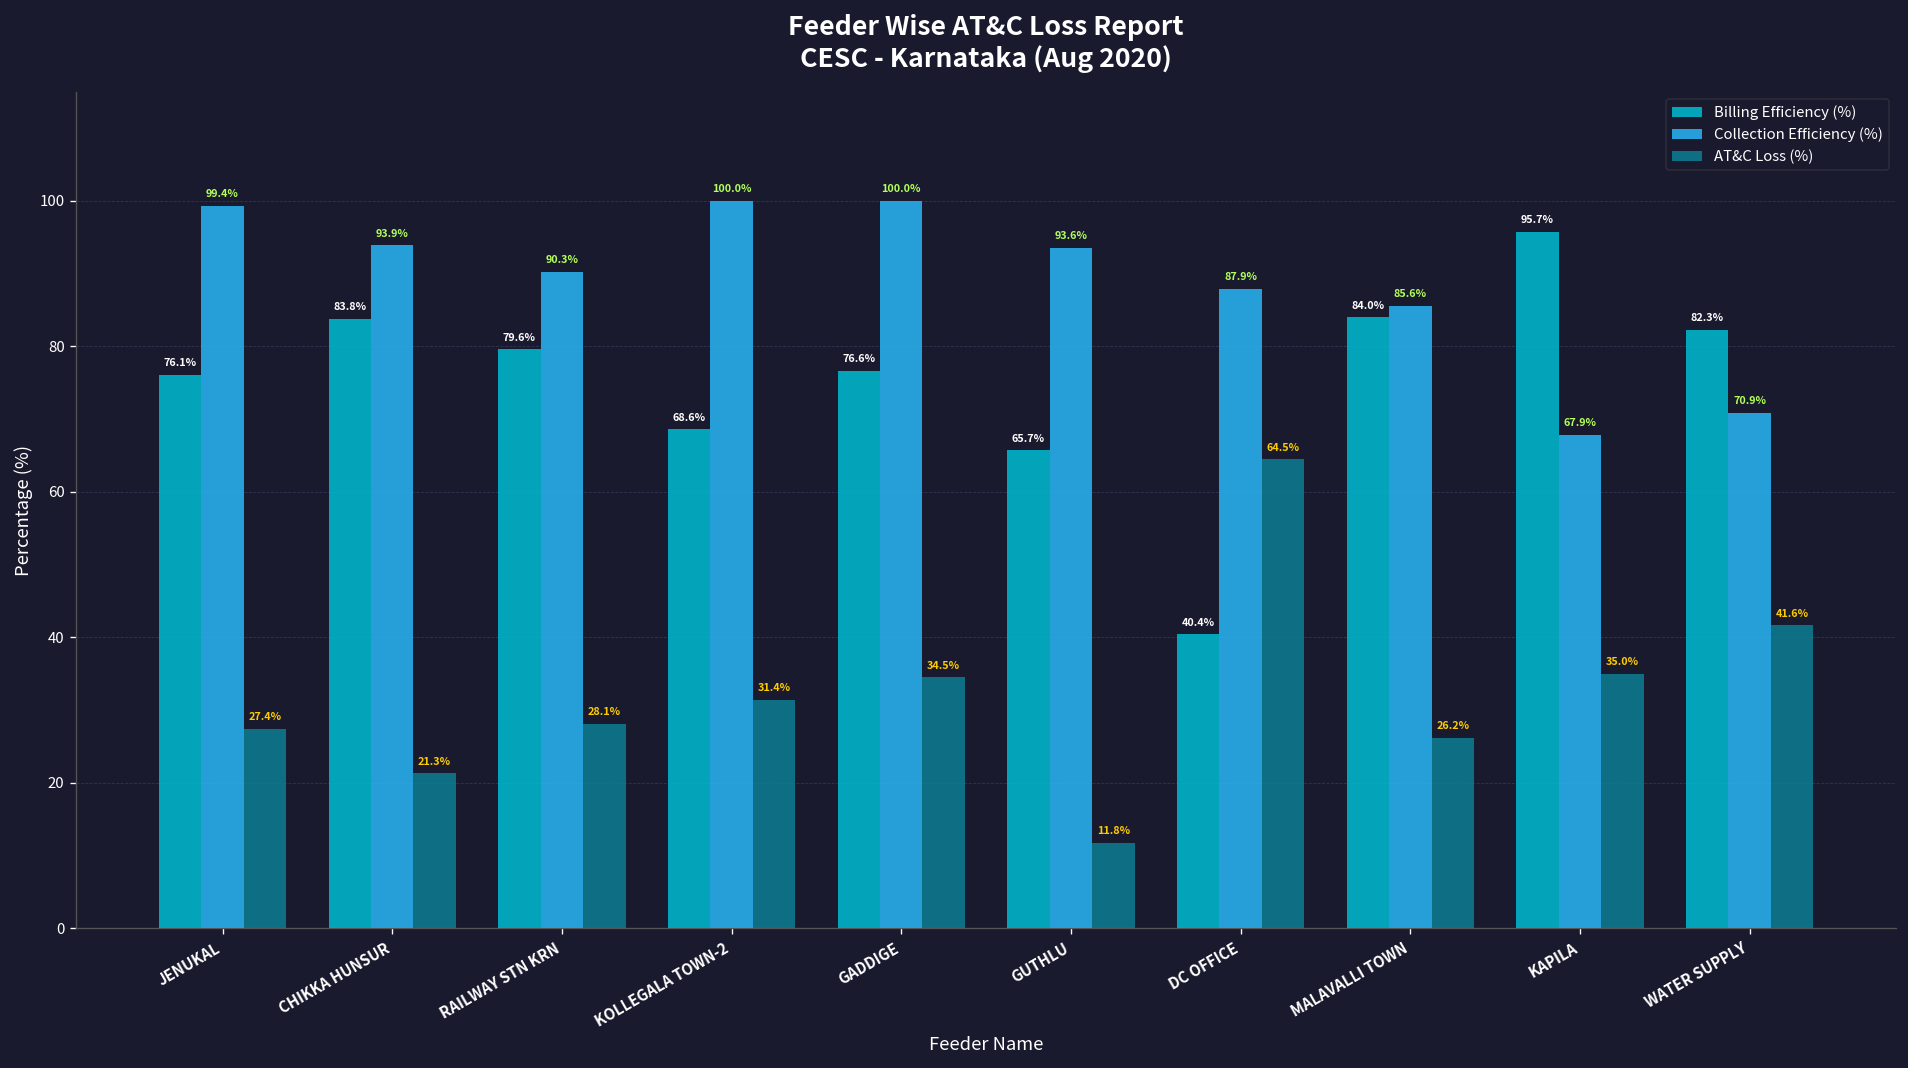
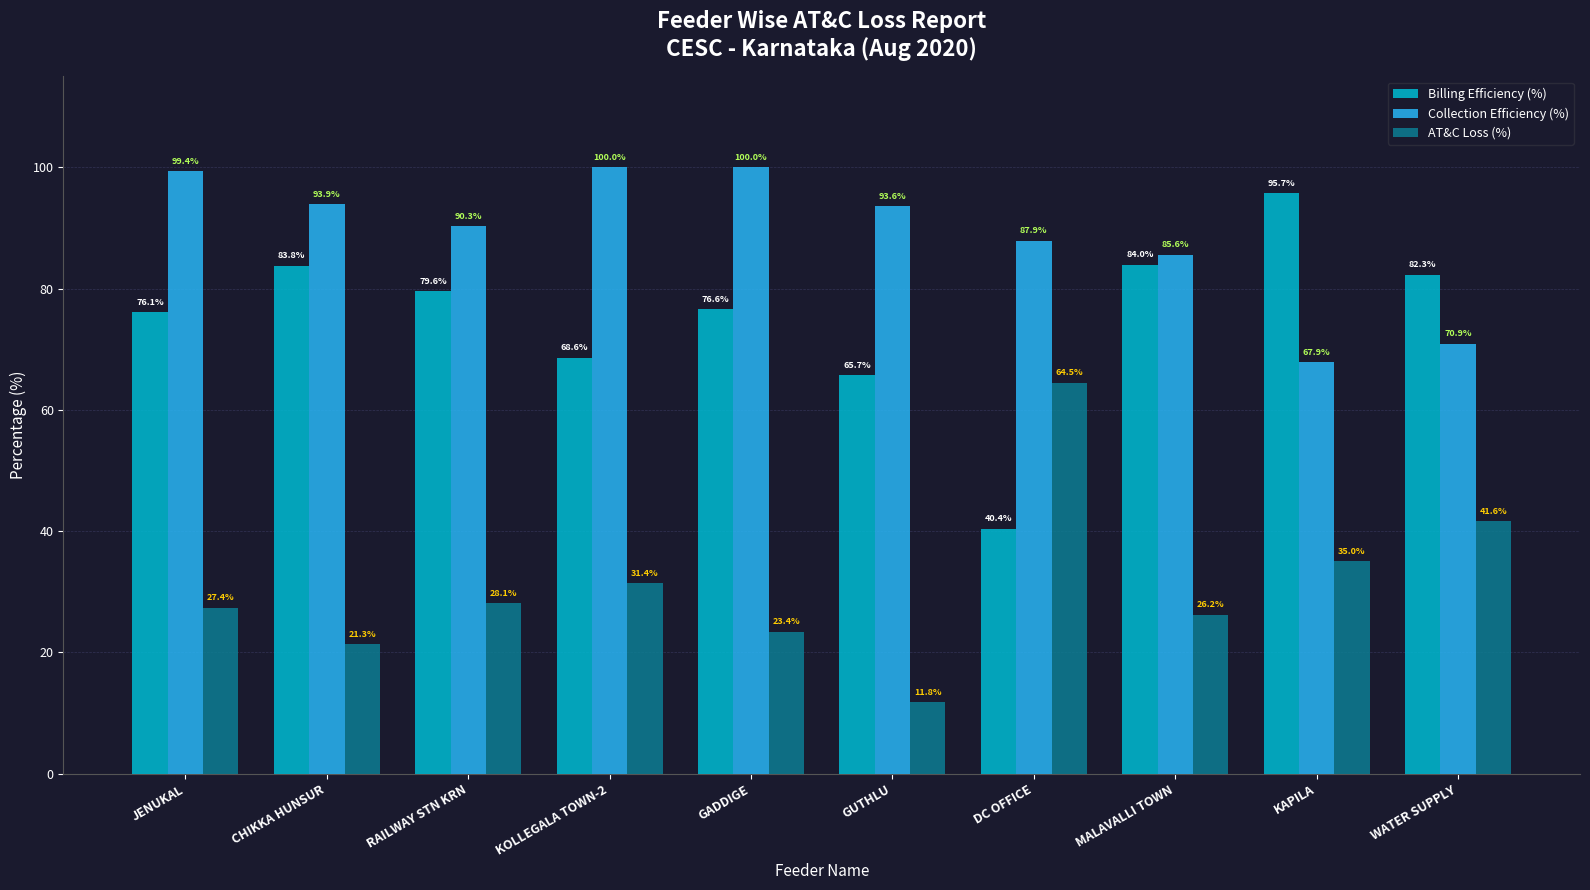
  {
    "AT&C Loss (%)": {
      "JENUKAL": "27.4%",
      "CHIKKA HUNSUR": "21.3%",
      "RAILWAY STN KRN": "28.1%",
      "KOLLEGALA TOWN-2": "31.4%",
-     "GADDIGE": "34.5%",
+     "GADDIGE": "23.4%",
      "GUTHLU": "11.8%",
      "DC OFFICE": "64.5%",
      "MALAVALLI TOWN": "26.2%",
      "KAPILA": "35.0%",
      "WATER SUPPLY": "41.6%"
    }
  }
